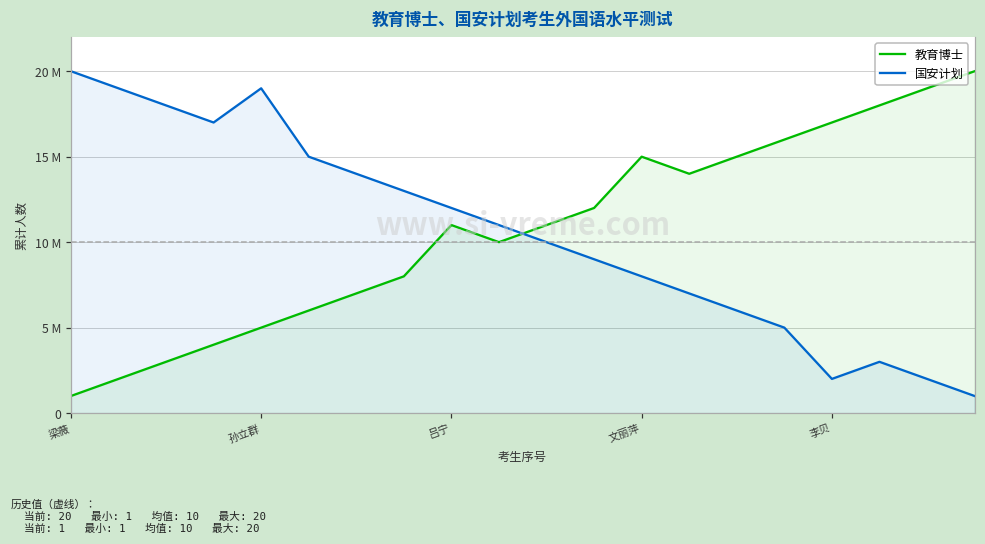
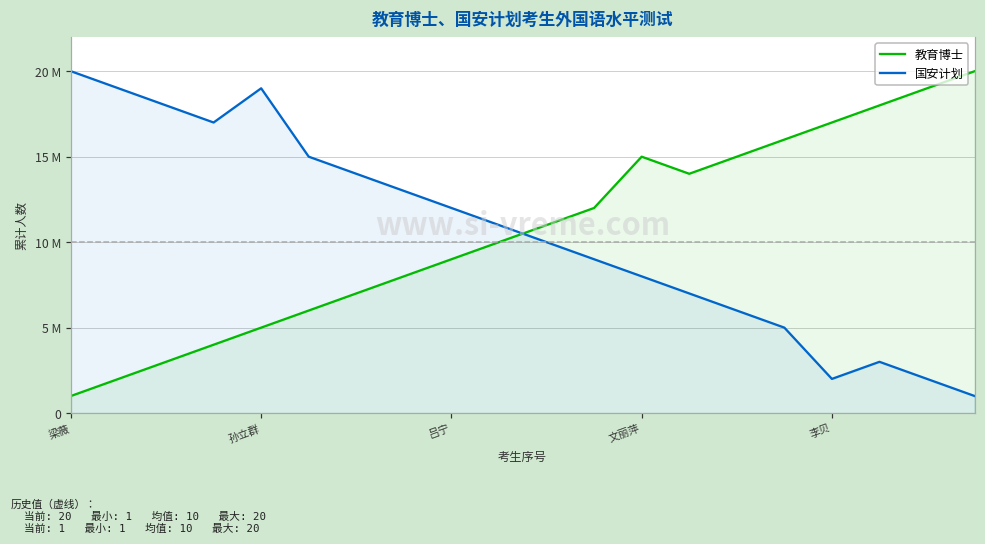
  {
    "教育博士": {
      "梁薇": 1000000,
      "孙立群": 5000000,
-     "吕宁": 11000000,
+     "吕宁": 9000000,
      "文丽萍": 15000000,
      "李贝": 17000000
    },
    "国安计划": {
      "梁薇": 20000000,
      "孙立群": 19000000,
      "吕宁": 12000000,
      "文丽萍": 8000000,
      "李贝": 2000000
    }
  }
